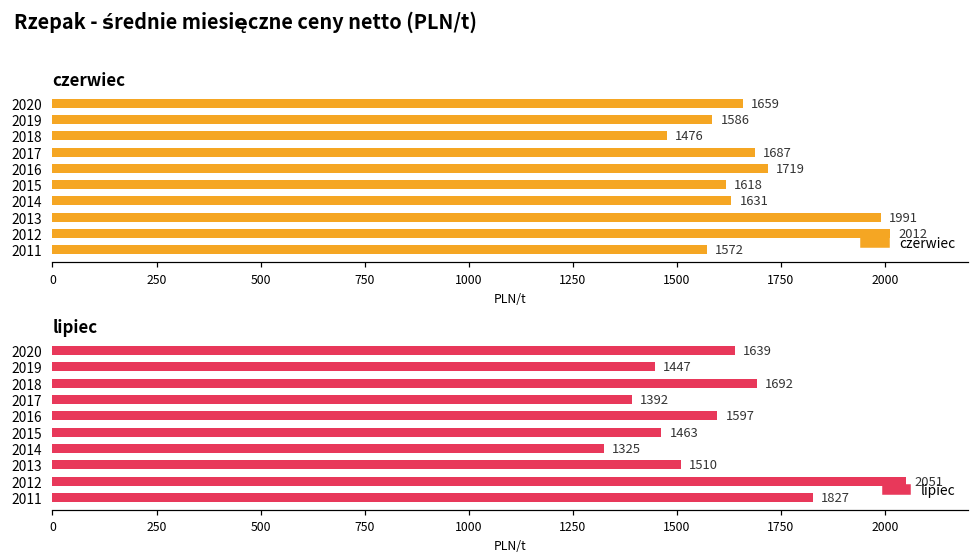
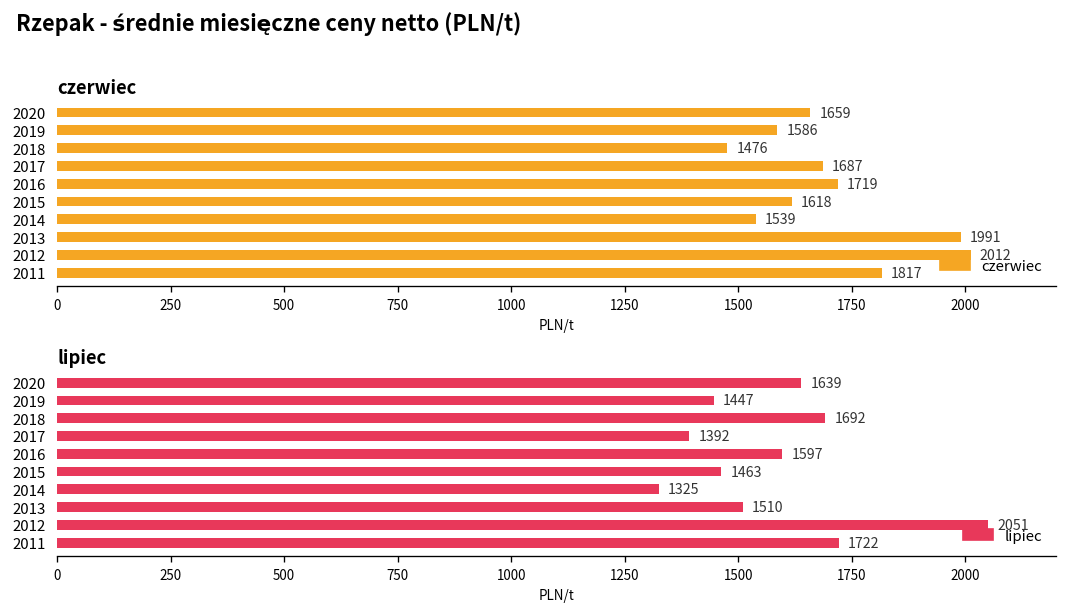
  {
    "czerwiec": {
      "2020": 1659,
      "2019": 1586,
      "2018": 1476,
      "2017": 1687,
      "2016": 1719,
      "2015": 1618,
-     "2014": 1631,
+     "2014": 1539,
      "2013": 1991,
      "2012": 2012,
-     "2011": 1572
+     "2011": 1817
    },
    "lipiec": {
      "2020": 1639,
      "2019": 1447,
      "2018": 1692,
      "2017": 1392,
      "2016": 1597,
      "2015": 1463,
      "2014": 1325,
      "2013": 1510,
      "2012": 2051,
-     "2011": 1827
+     "2011": 1722
    }
  }
